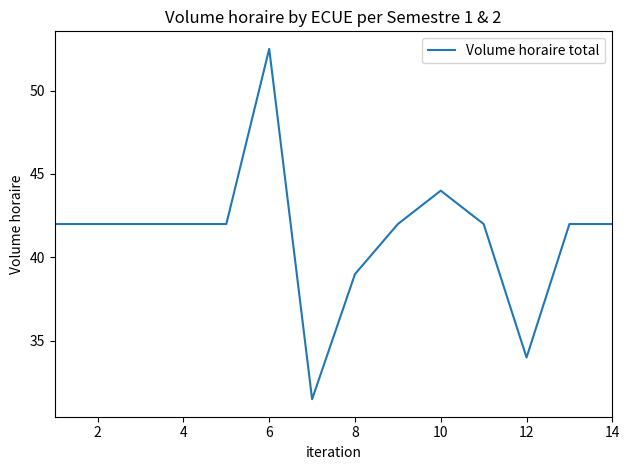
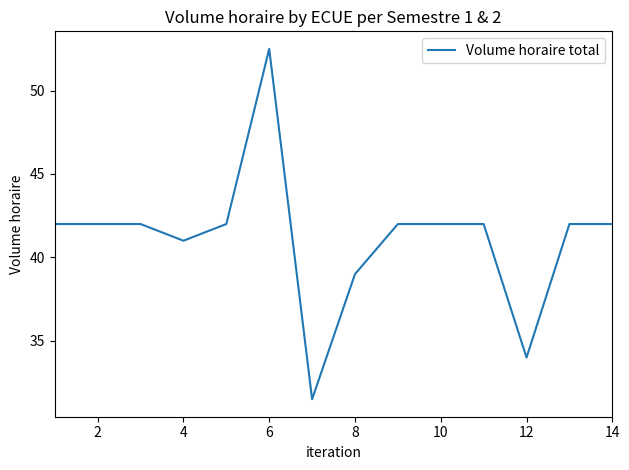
  {
    "2": 42,
-   "4": 42,
+   "4": 41,
    "6": 52.5,
    "8": 39,
-   "10": 44,
+   "10": 42,
    "12": 34,
    "14": 42
  }
